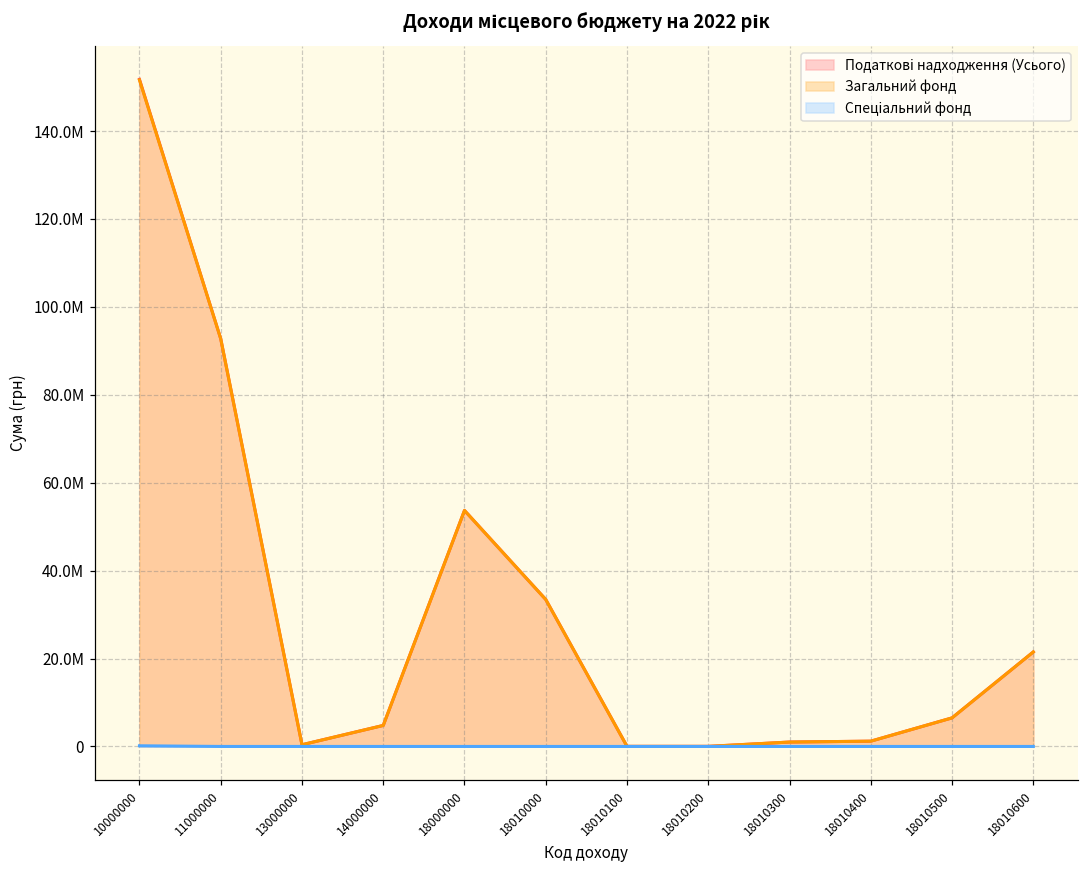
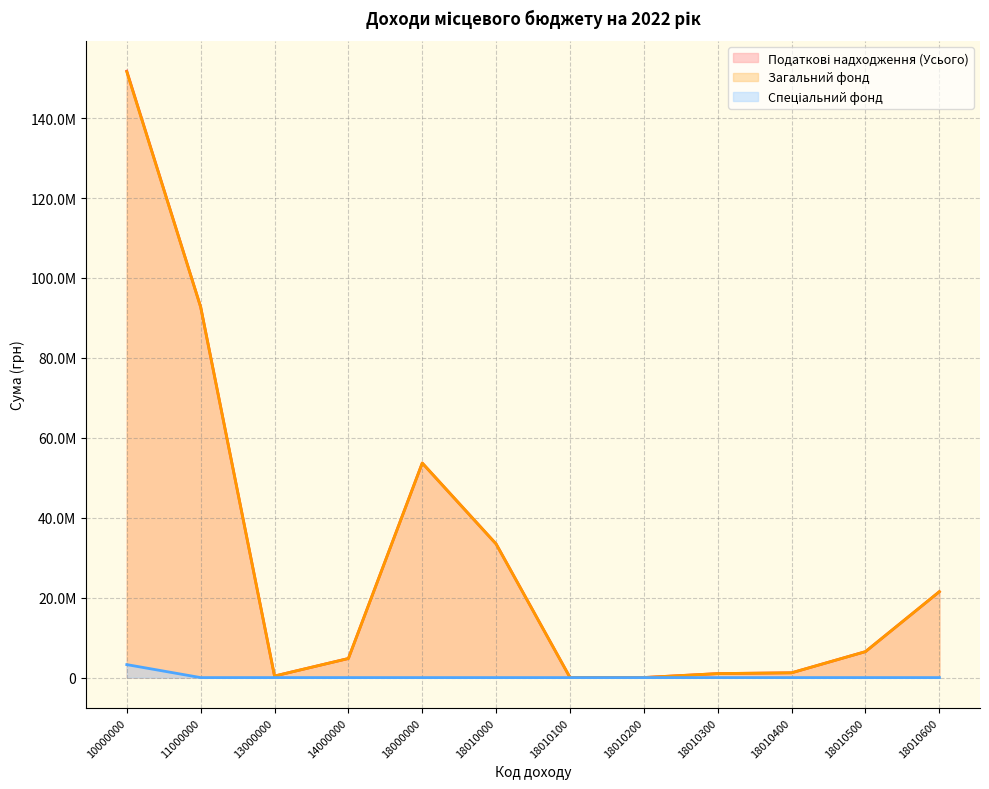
  {
    "Спеціальний фонд": {
-     "10000000": 0,
+     "10000000": 3000000,
      "11000000": 0,
      "14000000": 0,
      "18000000": 0,
      "18010000": 0,
      "18010300": 0,
      "18010400": 0,
      "18010500": 0,
      "18010600": 0
    }
  }
